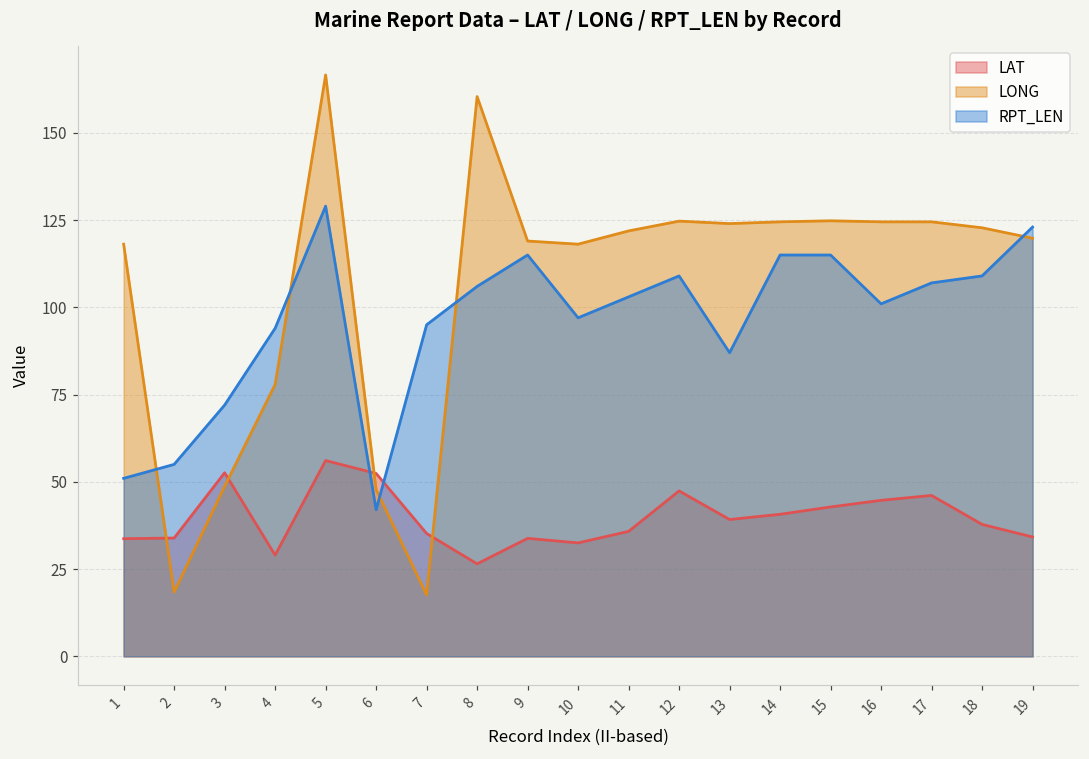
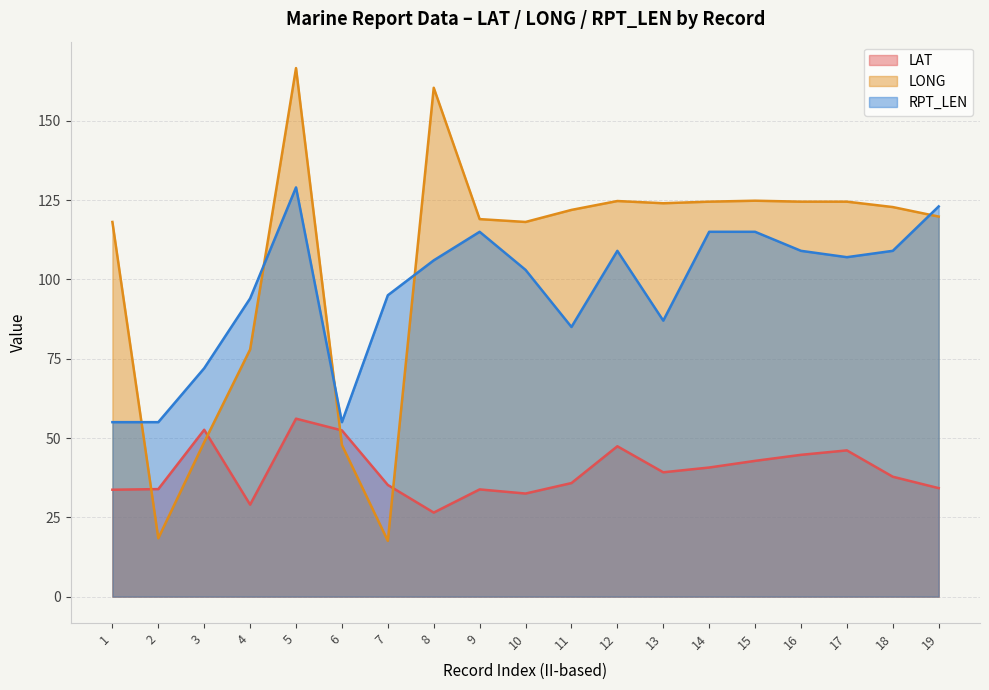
  {
    "RPT_LEN": {
-     "1": 51,
+     "1": 55,
      "2": 55,
      "3": 72,
      "4": 94,
      "5": 129,
-     "6": 42,
+     "6": 55,
      "7": 95,
      "8": 106,
      "9": 115,
-     "10": 97,
-     "11": 103,
+     "10": 103,
+     "11": 85,
      "12": 109,
      "13": 87,
      "14": 115,
      "15": 115,
-     "16": 101,
+     "16": 109,
      "17": 107,
      "18": 109,
      "19": 123
    }
  }
